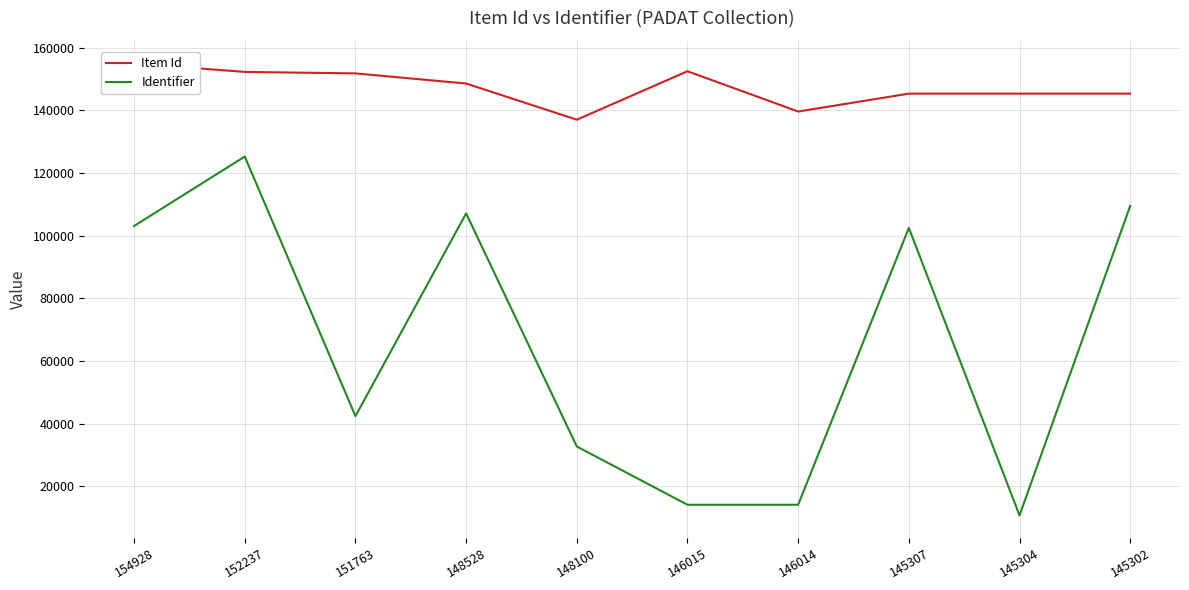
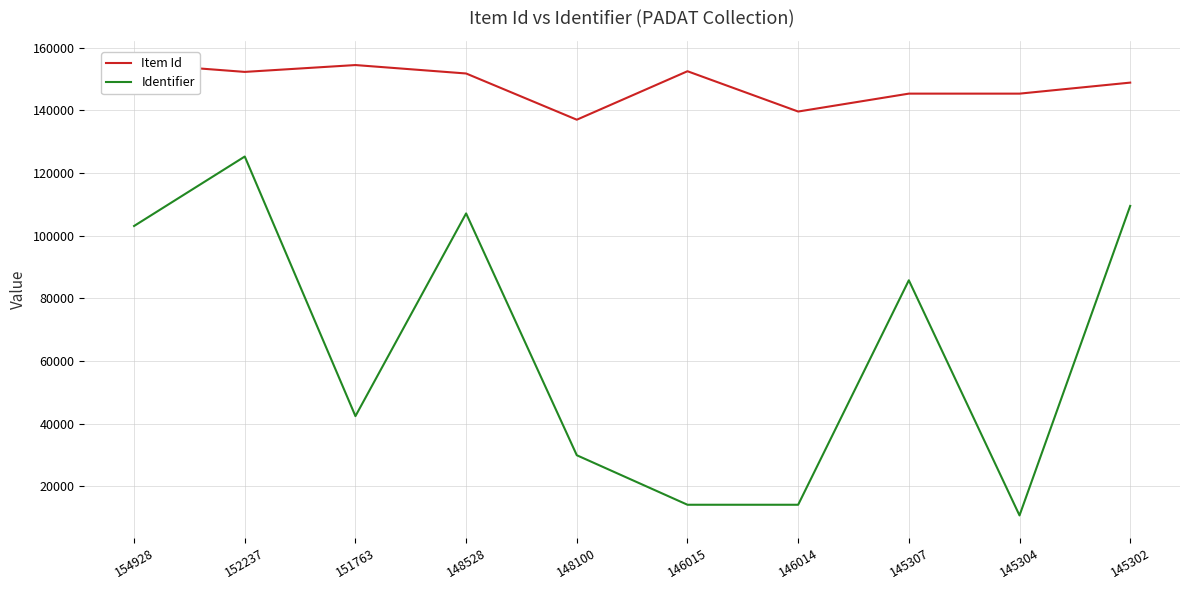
  {
    "Item Id": {
      "152237": 152000,
-     "151763": 152000,
-     "148528": 149000,
+     "151763": 154000,
+     "148528": 152000,
      "148100": 137000,
      "146015": 152000,
      "146014": 140000,
      "145307": 145000,
      "145304": 145000,
-     "145302": 145000
+     "145302": 149000
    },
    "Identifier": {
      "154928": 103000,
      "152237": 125000,
      "151763": 42000,
      "148528": 107000,
-     "148100": 33000,
+     "148100": 30000,
      "146015": 14000,
      "146014": 14000,
-     "145307": 102000,
+     "145307": 86000,
      "145304": 11000,
      "145302": 109000
    }
  }
